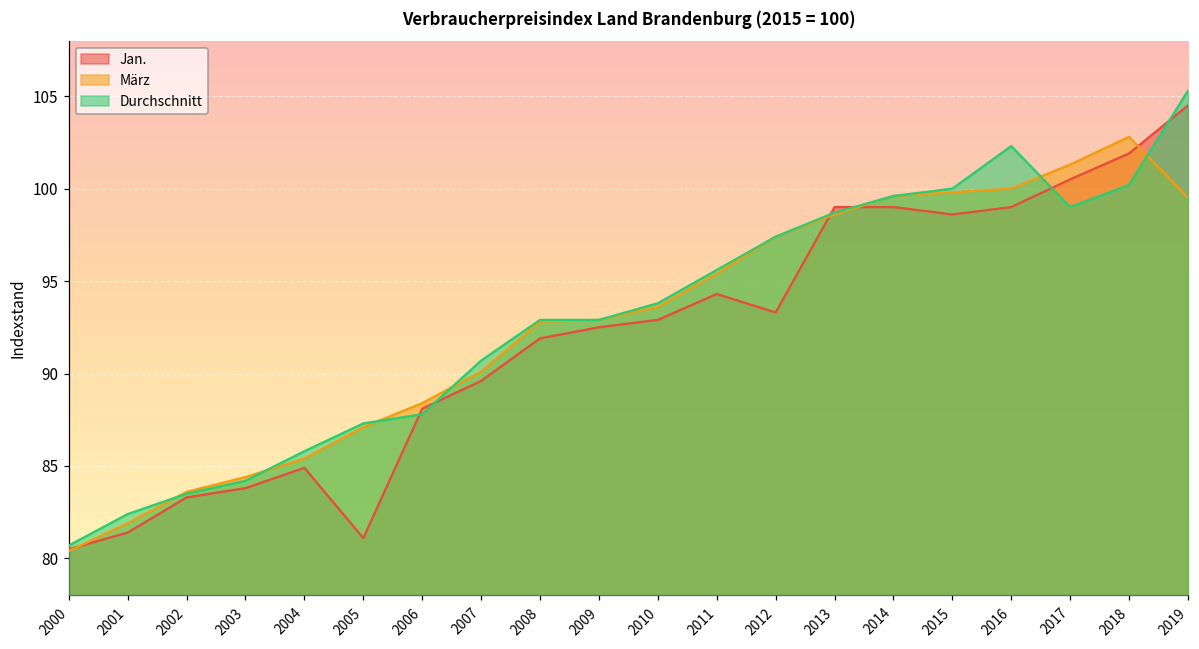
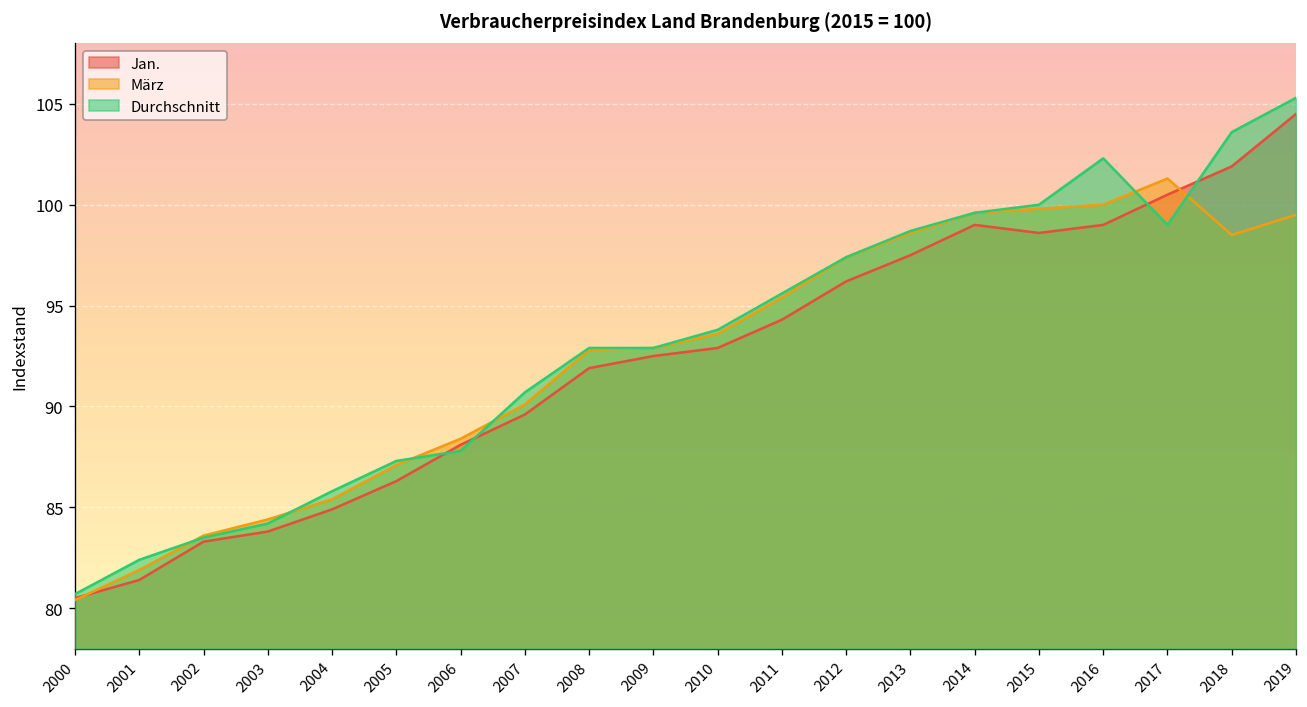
  {
    "Jan.": {
      "2001": 81.4,
      "2002": 83.3,
      "2003": 83.8,
      "2004": 84.9,
-     "2005": 81.1,
+     "2005": 86.3,
      "2006": 88.1,
      "2007": 89.6,
      "2008": 91.9,
      "2009": 92.5,
      "2010": 92.9,
      "2011": 94.3,
-     "2012": 93.3,
-     "2013": 99.0,
+     "2012": 96.2,
+     "2013": 97.5,
      "2014": 99.0,
      "2015": 98.6,
      "2016": 99.0,
      "2017": 100.5,
      "2018": 101.9,
      "2019": 104.5
    },
    "März": {
      "2001": 81.9,
      "2003": 84.4,
      "2004": 85.4,
      "2005": 87.1,
      "2006": 88.4,
      "2007": 90.1,
      "2010": 93.6,
      "2011": 95.4,
      "2015": 99.8,
      "2016": 100.0,
      "2017": 101.3,
-     "2018": 102.8,
+     "2018": 98.5,
      "2019": 99.5
    },
    "Durchschnitt": {
      "2000": 80.7,
      "2001": 82.4,
      "2003": 84.2,
      "2004": 85.8,
      "2005": 87.3,
      "2006": 87.8,
      "2007": 90.7,
      "2010": 93.8,
      "2011": 95.6,
      "2015": 100.0,
      "2016": 102.3,
      "2017": 99.0,
-     "2018": 100.2,
+     "2018": 103.6,
      "2019": 105.3
    }
  }
